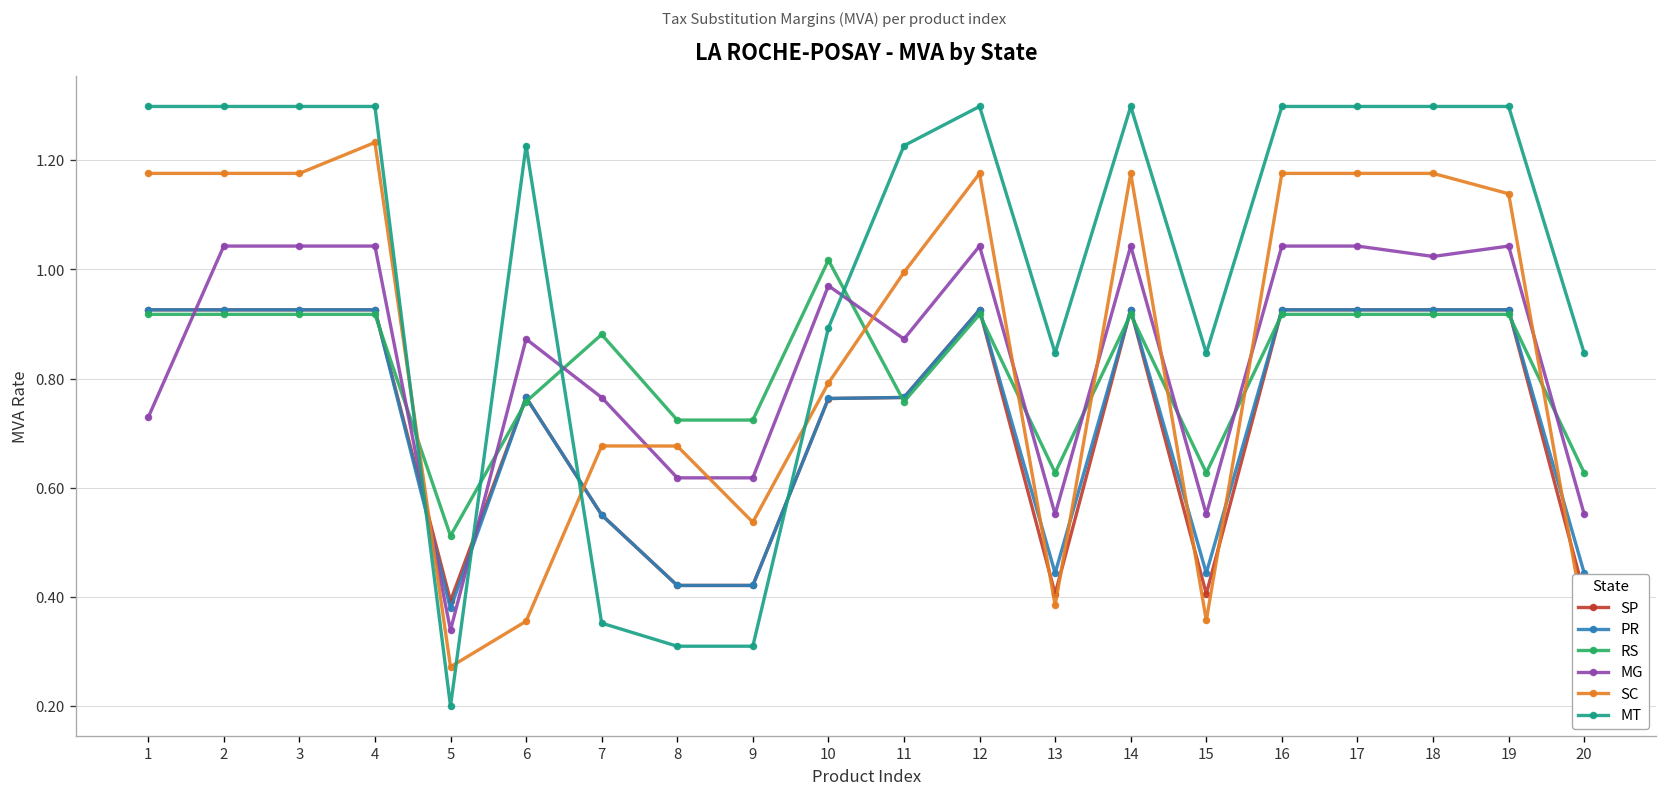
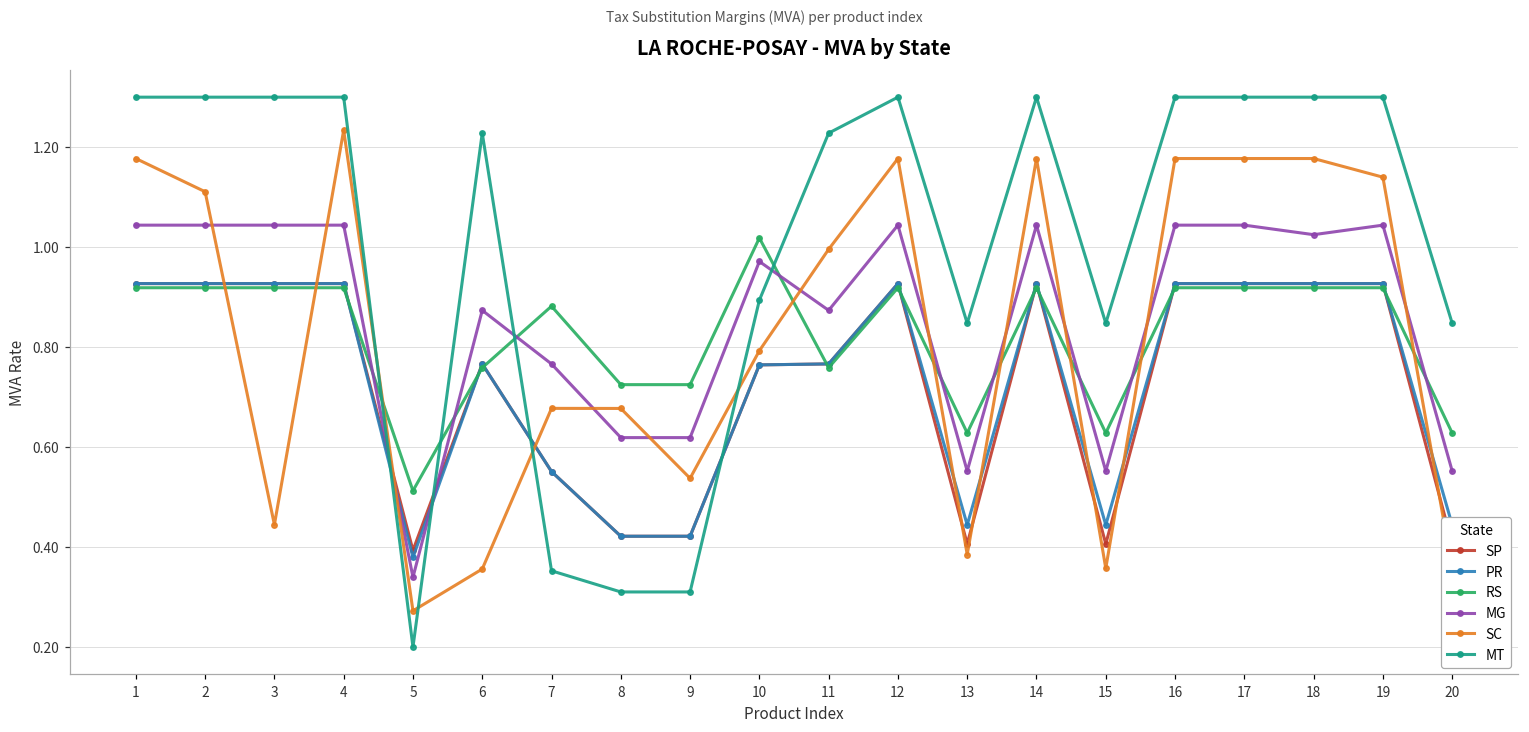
  {
    "SP": {
      "5": 0.39,
      "13": 0.41,
      "15": 0.41
    },
    "PR": {
      "5": 0.38,
      "13": 0.44,
      "15": 0.44
    },
    "MG": {
-     "1": 0.73,
+     "1": 1.04,
      "2": 1.04,
      "3": 1.04,
      "4": 1.04,
      "5": 0.34,
      "6": 0.87,
      "7": 0.77,
      "8": 0.62,
      "9": 0.62,
      "10": 0.97,
      "11": 0.87,
      "12": 1.04,
      "13": 0.55,
      "14": 1.04,
      "15": 0.55,
      "16": 1.04,
      "17": 1.04,
      "18": 1.02,
      "19": 1.04,
      "20": 0.55
    },
    "SC": {
      "1": 1.18,
-     "2": 1.18,
-     "3": 1.18,
+     "2": 1.11,
+     "3": 0.44,
      "4": 1.23,
      "5": 0.27,
      "6": 0.36,
      "7": 0.68,
      "8": 0.68,
      "9": 0.54,
      "10": 0.79,
      "11": 0.99,
      "12": 1.18,
      "13": 0.38,
      "14": 1.18,
      "15": 0.36,
      "16": 1.18,
      "17": 1.18,
      "18": 1.18,
      "19": 1.14
    }
  }
